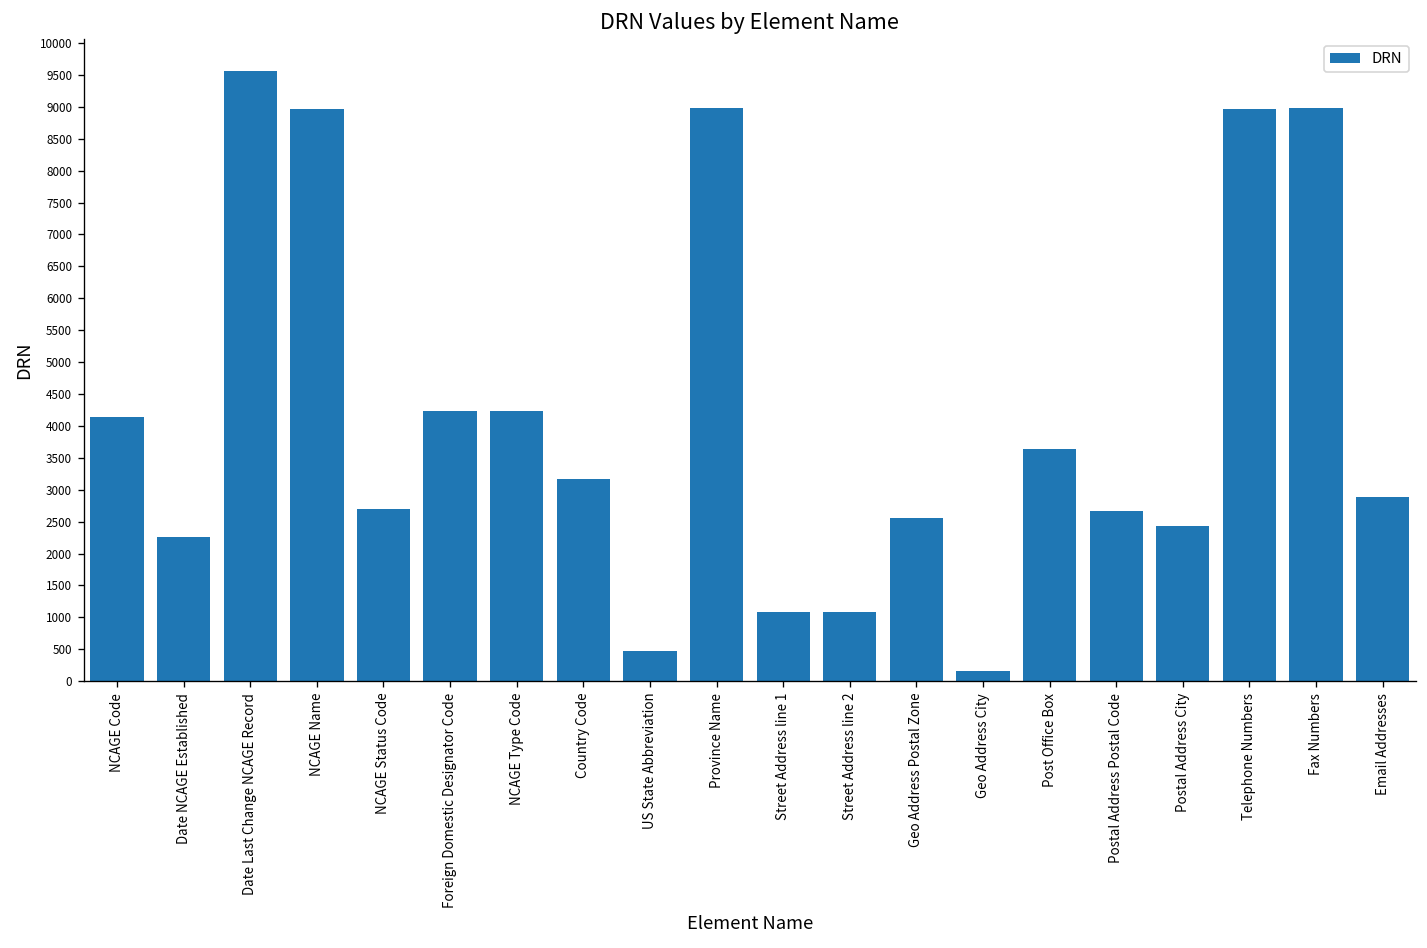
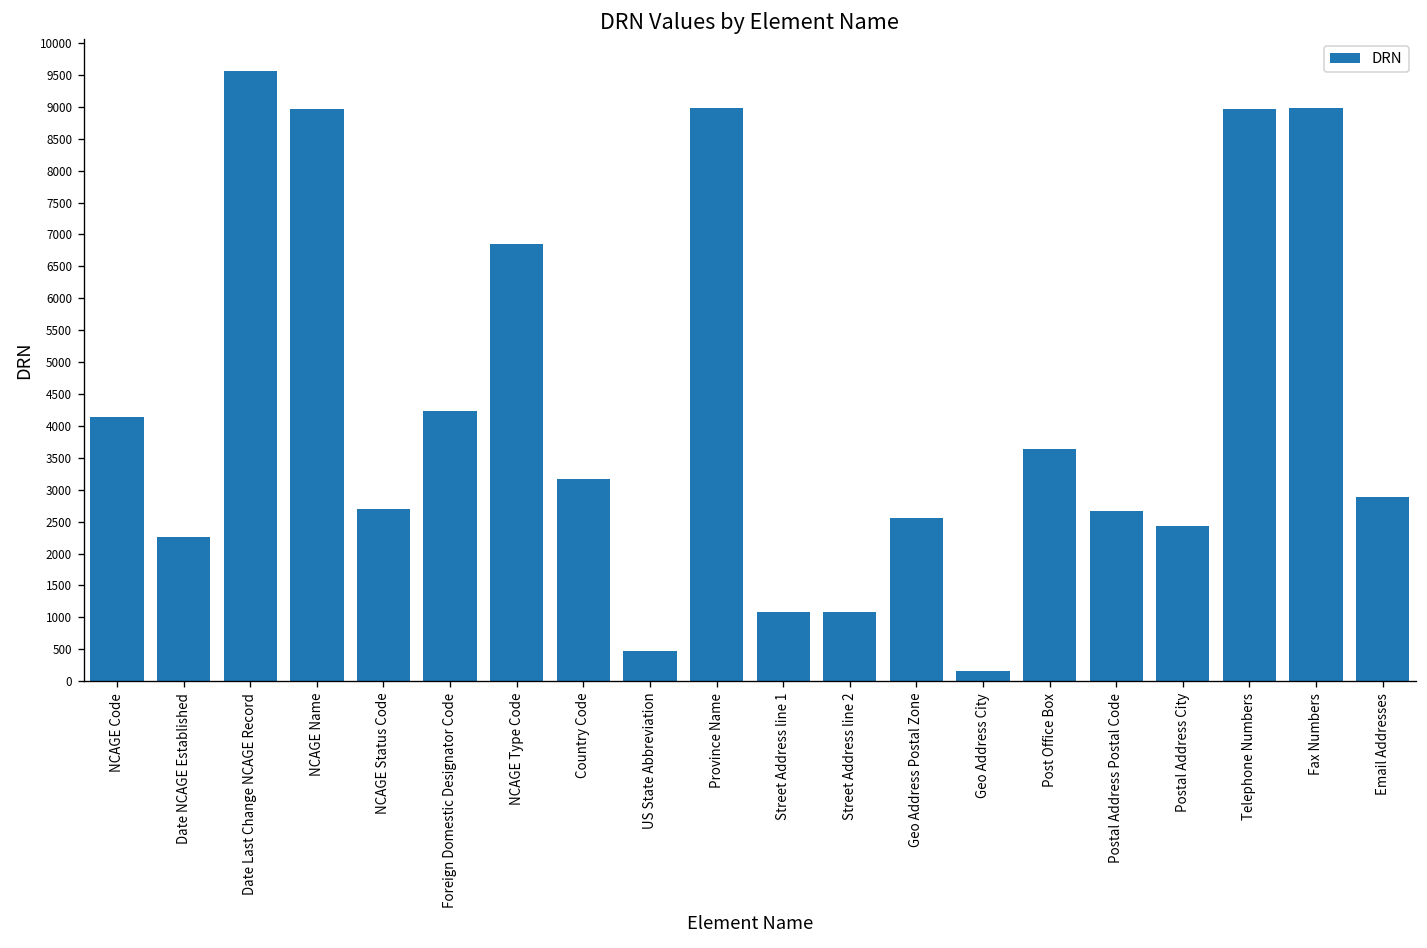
  {
    "NCAGE Code": 4100,
    "Date NCAGE Established": 2300,
    "Date Last Change NCAGE Record": 9600,
    "NCAGE Name": 9000,
    "NCAGE Status Code": 2700,
    "Foreign Domestic Designator Code": 4200,
-   "NCAGE Type Code": 4200,
+   "NCAGE Type Code": 6900,
    "Country Code": 3200,
    "US State Abbreviation": 500,
    "Province Name": 9000,
    "Street Address line 1": 1100,
    "Street Address line 2": 1100,
    "Geo Address Postal Zone": 2500,
    "Geo Address City": 200,
    "Post Office Box": 3600,
    "Postal Address Postal Code": 2700,
    "Postal Address City": 2400,
    "Telephone Numbers": 9000,
    "Fax Numbers": 9000,
    "Email Addresses": 2900
  }
